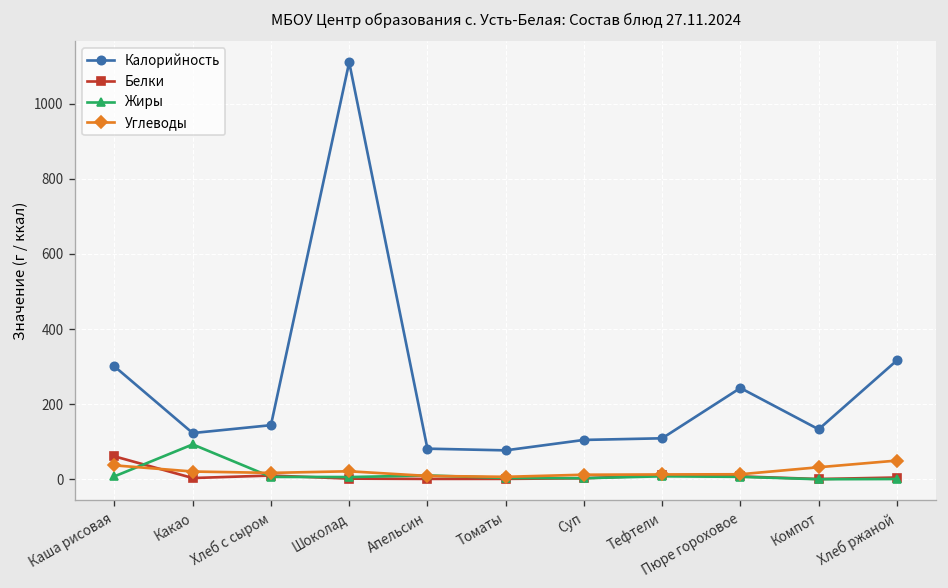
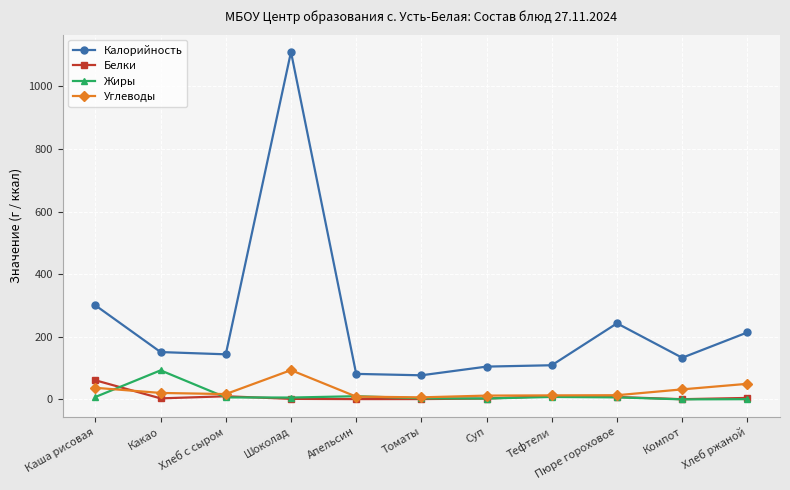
  {
    "Калорийность": {
      "Каша рисовая": 300,
-     "Какао": 120,
+     "Какао": 150,
      "Хлеб с сыром": 140,
      "Шоколад": 1110,
      "Апельсин": 80,
      "Томаты": 80,
      "Суп": 100,
      "Тефтели": 110,
      "Пюре гороховое": 240,
      "Компот": 130,
-     "Хлеб ржаной": 320
+     "Хлеб ржаной": 210
    },
    "Белки": {
      "Каша рисовая": 60,
      "Какао": 0
    },
    "Жиры": {
      "Каша рисовая": 10,
      "Какао": 90
    },
    "Углеводы": {
      "Каша рисовая": 40,
      "Какао": 20,
-     "Шоколад": 20,
+     "Шоколад": 90,
      "Суп": 10,
      "Компот": 30,
      "Хлеб ржаной": 50
    }
  }
